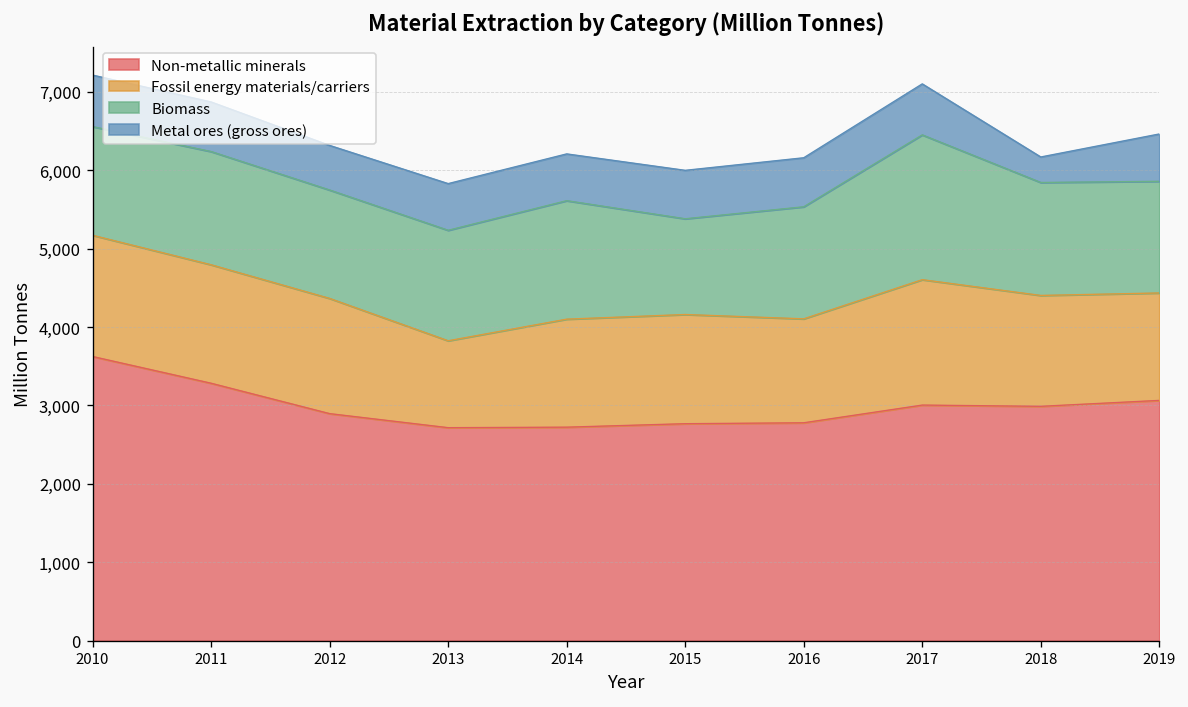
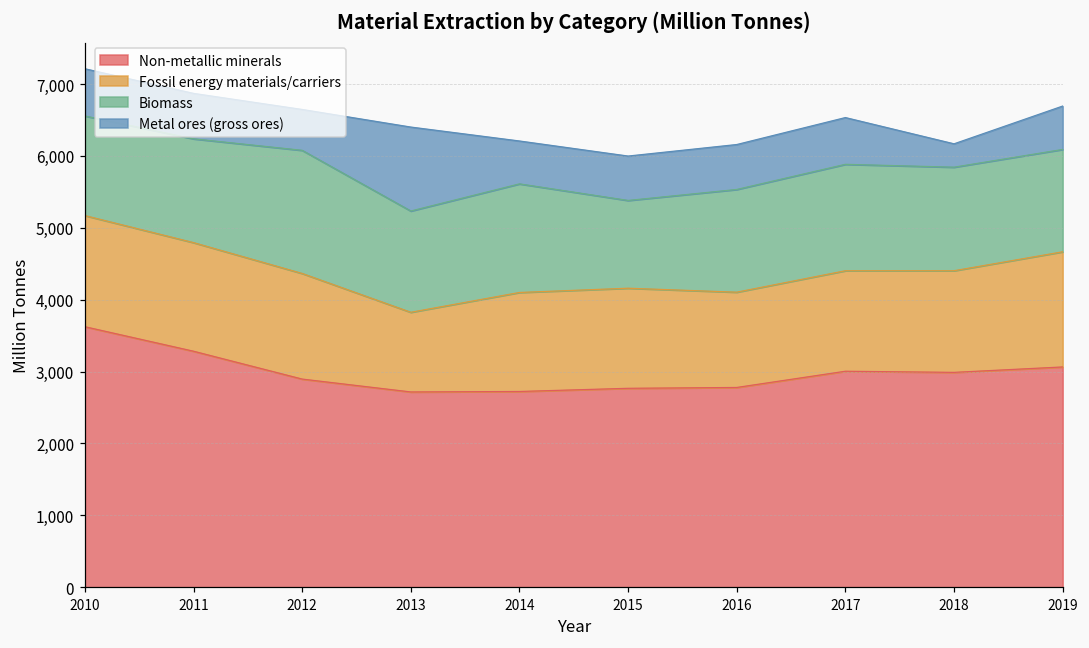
  {
    "Non-metallic minerals": {
      "2010": "3,600",
      "2011": "3,300",
      "2012": "2,900",
      "2013": "2,700",
      "2014": "2,700",
      "2015": "2,800",
      "2016": "2,800",
      "2017": "3,000",
      "2018": "3,000",
      "2019": "3,100"
    },
    "Fossil energy materials/carriers": {
      "2010": "1,500",
      "2011": "1,500",
      "2012": "1,500",
      "2013": "1,100",
      "2014": "1,400",
      "2015": "1,400",
      "2016": "1,300",
-     "2017": "1,600",
+     "2017": "1,400",
      "2018": "1,400",
-     "2019": "1,400"
+     "2019": "1,600"
    },
    "Biomass": {
      "2010": "1,400",
      "2011": "1,400",
-     "2012": "1,400",
+     "2012": "1,700",
      "2013": "1,400",
      "2014": "1,500",
      "2015": "1,200",
      "2016": "1,400",
-     "2017": "1,800",
+     "2017": "1,500",
      "2018": "1,400",
      "2019": "1,400"
    },
    "Metal ores (gross ores)": {
      "2010": "700",
-     "2013": "600",
+     "2013": "1,200",
      "2014": "600",
      "2015": "600",
      "2016": "600",
      "2017": "700",
      "2018": "300",
      "2019": "600"
    }
  }
